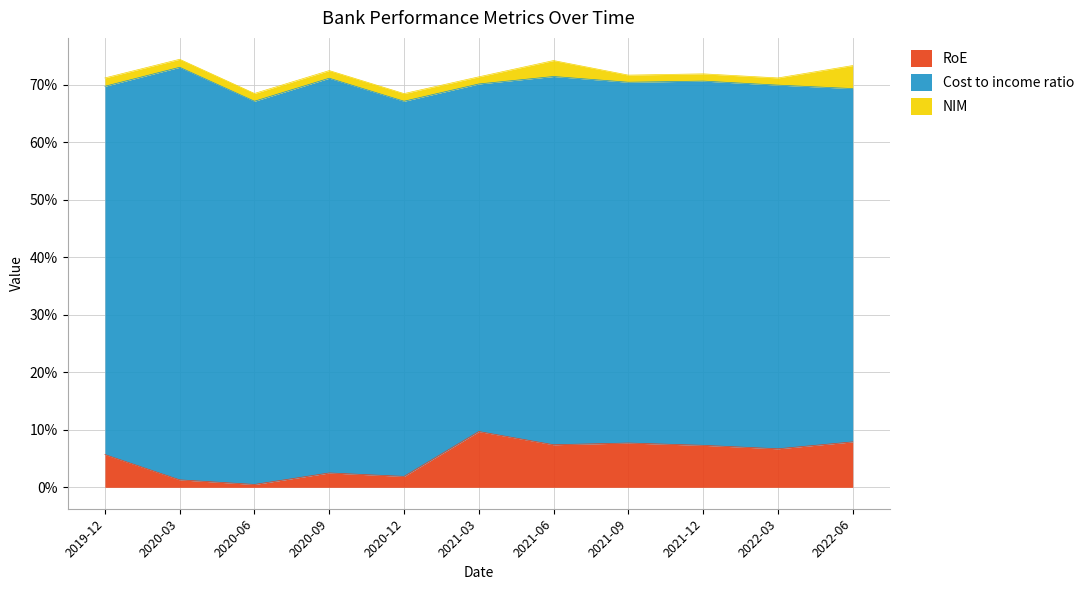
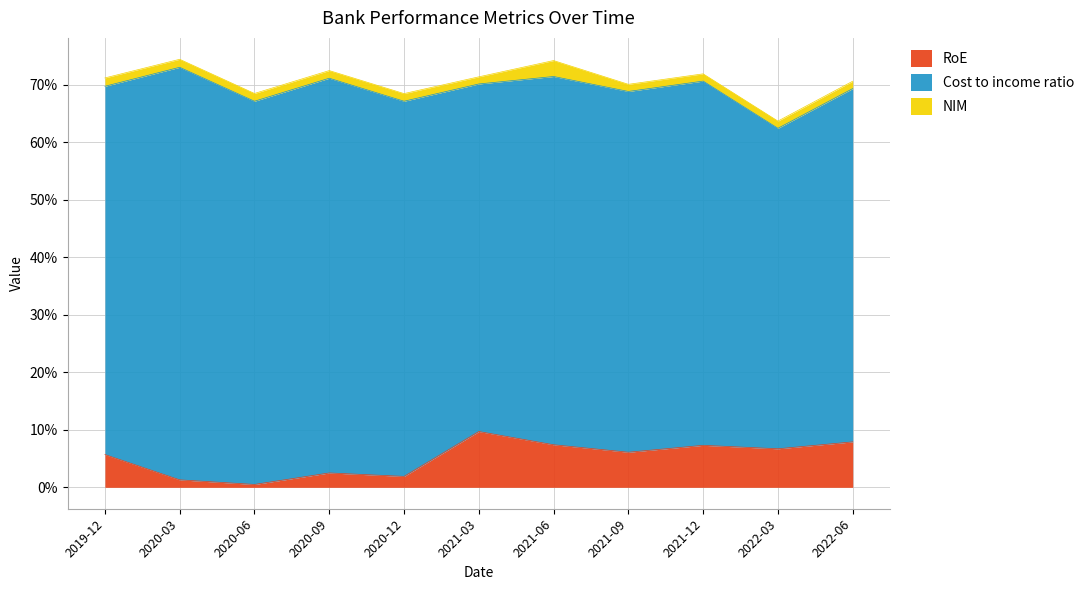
  {
    "RoE": {
      "2019-12": "6%",
      "2020-03": "1%",
      "2020-06": "1%",
      "2020-09": "3%",
      "2020-12": "2%",
      "2021-03": "10%",
      "2021-06": "7%",
-     "2021-09": "8%",
+     "2021-09": "6%",
      "2021-12": "7%",
      "2022-03": "7%",
      "2022-06": "8%"
    },
    "Cost to income ratio": {
      "2019-12": "64%",
      "2020-03": "72%",
      "2020-06": "67%",
      "2020-09": "69%",
      "2020-12": "65%",
      "2021-03": "60%",
      "2021-06": "64%",
      "2021-09": "63%",
      "2021-12": "63%",
-     "2022-03": "63%",
+     "2022-03": "56%",
      "2022-06": "61%"
    },
    "NIM": {
      "2019-12": "1%",
      "2020-03": "1%",
      "2020-06": "1%",
      "2020-09": "1%",
      "2020-12": "1%",
      "2021-03": "1%",
      "2021-06": "3%",
      "2021-09": "1%",
      "2021-12": "1%",
      "2022-03": "1%",
-     "2022-06": "4%"
+     "2022-06": "1%"
    }
  }
